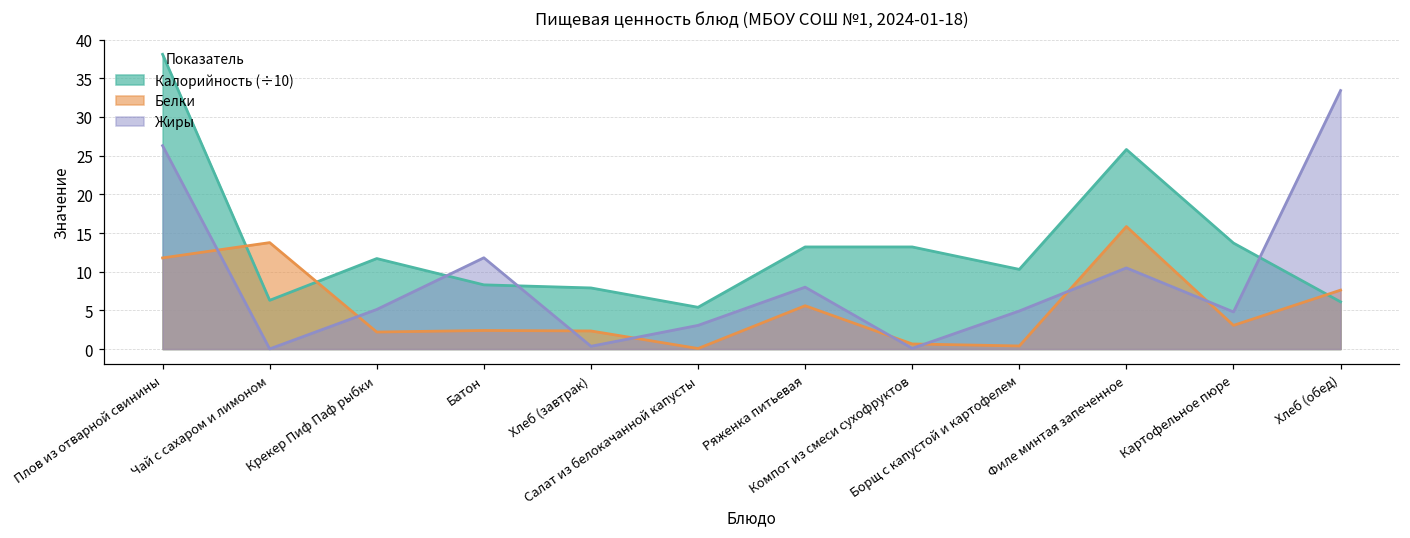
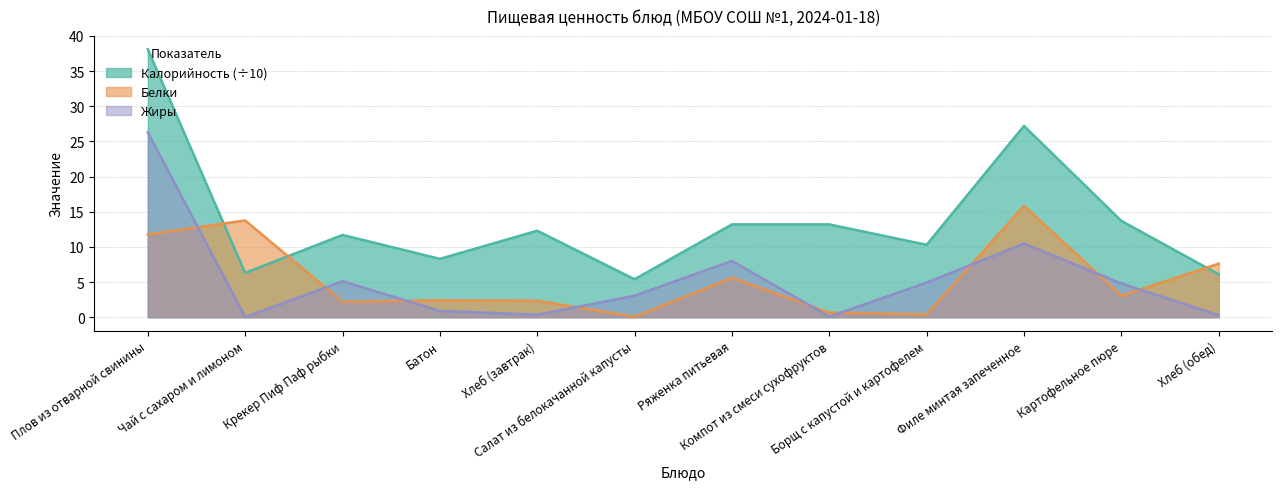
  {
    "Калорийность (÷10)": {
      "Плов из отварной свинины": 38,
      "Чай с сахаром и лимоном": 6,
      "Крекер Пиф Паф рыбки": 12,
      "Батон": 8,
-     "Хлеб (завтрак)": 8,
+     "Хлеб (завтрак)": 12,
      "Салат из белокачанной капусты": 5,
      "Ряженка питьевая": 13,
      "Компот из смеси сухофруктов": 13,
      "Борщ с капустой и картофелем": 10,
-     "Филе минтая запеченное": 26,
+     "Филе минтая запеченное": 27,
      "Картофельное пюре": 14,
      "Хлеб (обед)": 6
    },
    "Белки": {
      "Плов из отварной свинины": 12,
      "Чай с сахаром и лимоном": 14,
      "Крекер Пиф Паф рыбки": 2,
      "Батон": 2,
      "Хлеб (завтрак)": 2,
      "Салат из белокачанной капусты": 0,
      "Ряженка питьевая": 6,
      "Компот из смеси сухофруктов": 1,
      "Борщ с капустой и картофелем": 0,
      "Филе минтая запеченное": 16,
      "Картофельное пюре": 3,
      "Хлеб (обед)": 8
    },
    "Жиры": {
      "Плов из отварной свинины": 26,
      "Чай с сахаром и лимоном": 0,
      "Крекер Пиф Паф рыбки": 5,
-     "Батон": 12,
+     "Батон": 1,
      "Хлеб (завтрак)": 0,
      "Салат из белокачанной капусты": 3,
      "Ряженка питьевая": 8,
      "Компот из смеси сухофруктов": 0,
      "Борщ с капустой и картофелем": 5,
      "Филе минтая запеченное": 10,
      "Картофельное пюре": 5,
-     "Хлеб (обед)": 33
+     "Хлеб (обед)": 0
    }
  }
